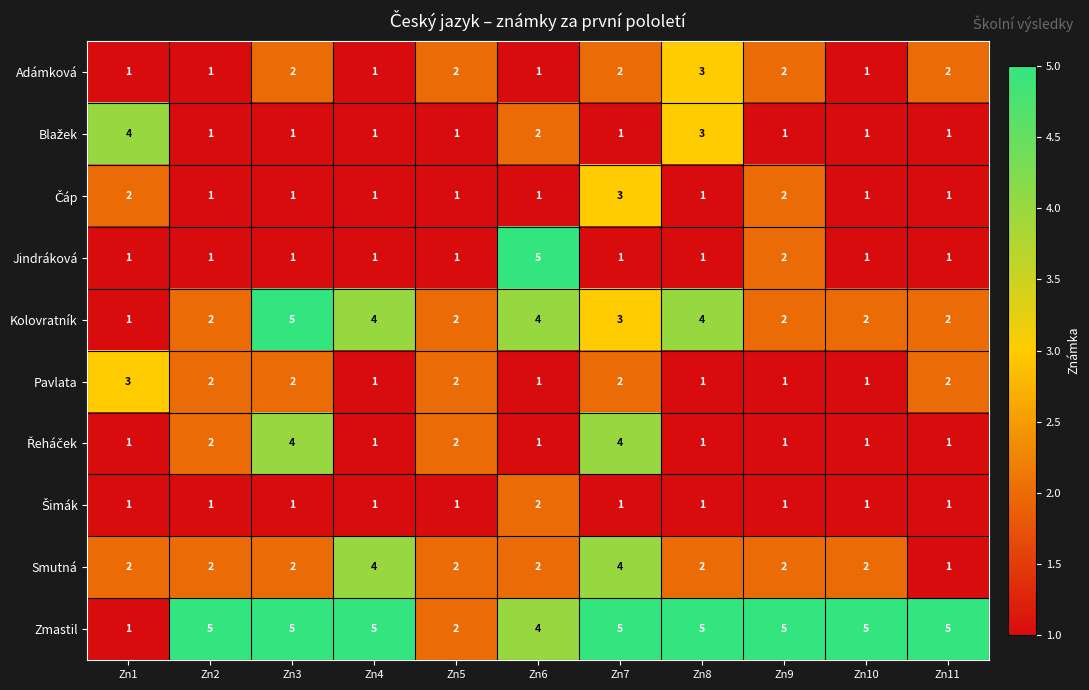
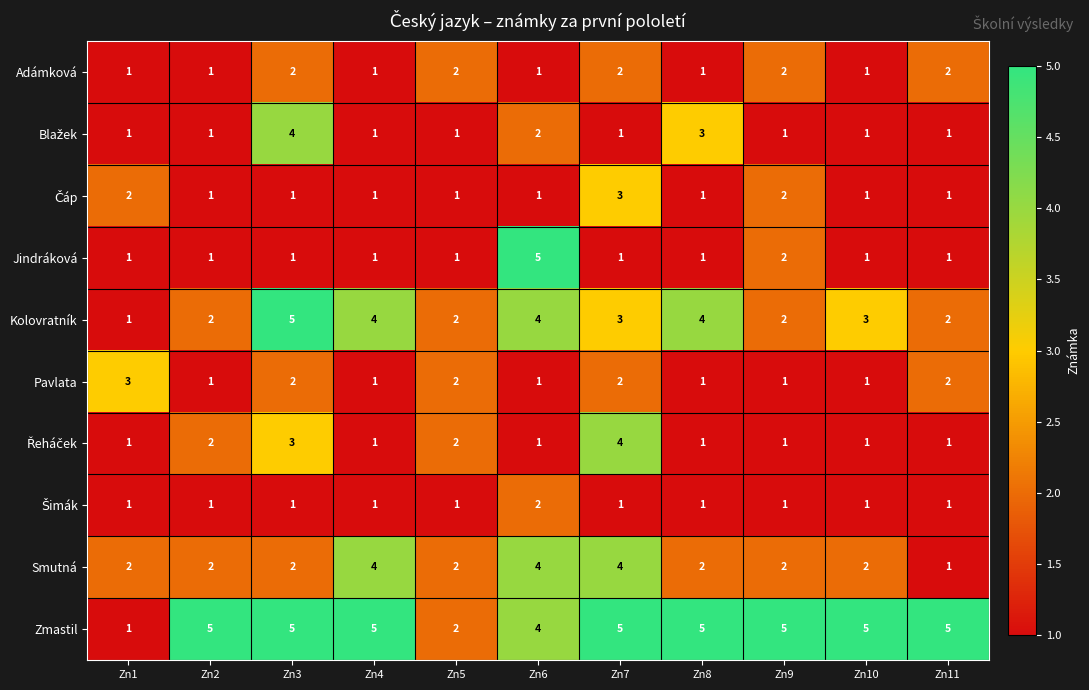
  {
    "Adámková": {
      "Zn1": 1,
      "Zn2": 1,
      "Zn3": 2,
      "Zn4": 1,
      "Zn5": 2,
      "Zn6": 1,
      "Zn7": 2,
-     "Zn8": 3,
+     "Zn8": 1,
      "Zn9": 2,
      "Zn10": 1,
      "Zn11": 2
    },
    "Blažek": {
-     "Zn1": 4,
+     "Zn1": 1,
      "Zn2": 1,
-     "Zn3": 1,
+     "Zn3": 4,
      "Zn4": 1,
      "Zn5": 1,
      "Zn6": 2,
      "Zn7": 1,
      "Zn8": 3,
      "Zn9": 1,
      "Zn10": 1,
      "Zn11": 1
    },
    "Čáp": {
      "Zn1": 2,
      "Zn2": 1,
      "Zn3": 1,
      "Zn4": 1,
      "Zn5": 1,
      "Zn6": 1,
      "Zn7": 3,
      "Zn8": 1,
      "Zn9": 2,
      "Zn10": 1,
      "Zn11": 1
    },
    "Jindráková": {
      "Zn1": 1,
      "Zn2": 1,
      "Zn3": 1,
      "Zn4": 1,
      "Zn5": 1,
      "Zn6": 5,
      "Zn7": 1,
      "Zn8": 1,
      "Zn9": 2,
      "Zn10": 1,
      "Zn11": 1
    },
    "Kolovratník": {
      "Zn1": 1,
      "Zn2": 2,
      "Zn3": 5,
      "Zn4": 4,
      "Zn5": 2,
      "Zn6": 4,
      "Zn7": 3,
      "Zn8": 4,
      "Zn9": 2,
-     "Zn10": 2,
+     "Zn10": 3,
      "Zn11": 2
    },
    "Pavlata": {
      "Zn1": 3,
-     "Zn2": 2,
+     "Zn2": 1,
      "Zn3": 2,
      "Zn4": 1,
      "Zn5": 2,
      "Zn6": 1,
      "Zn7": 2,
      "Zn8": 1,
      "Zn9": 1,
      "Zn10": 1,
      "Zn11": 2
    },
    "Řeháček": {
      "Zn1": 1,
      "Zn2": 2,
-     "Zn3": 4,
+     "Zn3": 3,
      "Zn4": 1,
      "Zn5": 2,
      "Zn6": 1,
      "Zn7": 4,
      "Zn8": 1,
      "Zn9": 1,
      "Zn10": 1,
      "Zn11": 1
    },
    "Šimák": {
      "Zn1": 1,
      "Zn2": 1,
      "Zn3": 1,
      "Zn4": 1,
      "Zn5": 1,
      "Zn6": 2,
      "Zn7": 1,
      "Zn8": 1,
      "Zn9": 1,
      "Zn10": 1,
      "Zn11": 1
    },
    "Smutná": {
      "Zn1": 2,
      "Zn2": 2,
      "Zn3": 2,
      "Zn4": 4,
      "Zn5": 2,
-     "Zn6": 2,
+     "Zn6": 4,
      "Zn7": 4,
      "Zn8": 2,
      "Zn9": 2,
      "Zn10": 2,
      "Zn11": 1
    },
    "Zmastil": {
      "Zn1": 1,
      "Zn2": 5,
      "Zn3": 5,
      "Zn4": 5,
      "Zn5": 2,
      "Zn6": 4,
      "Zn7": 5,
      "Zn8": 5,
      "Zn9": 5,
      "Zn10": 5,
      "Zn11": 5
    }
  }
